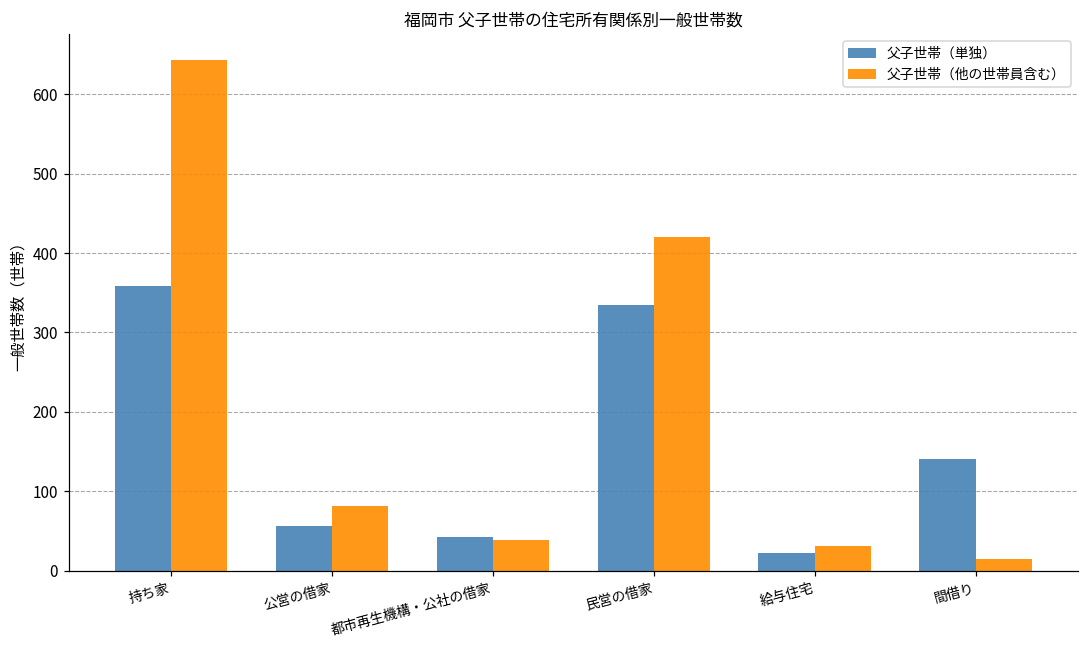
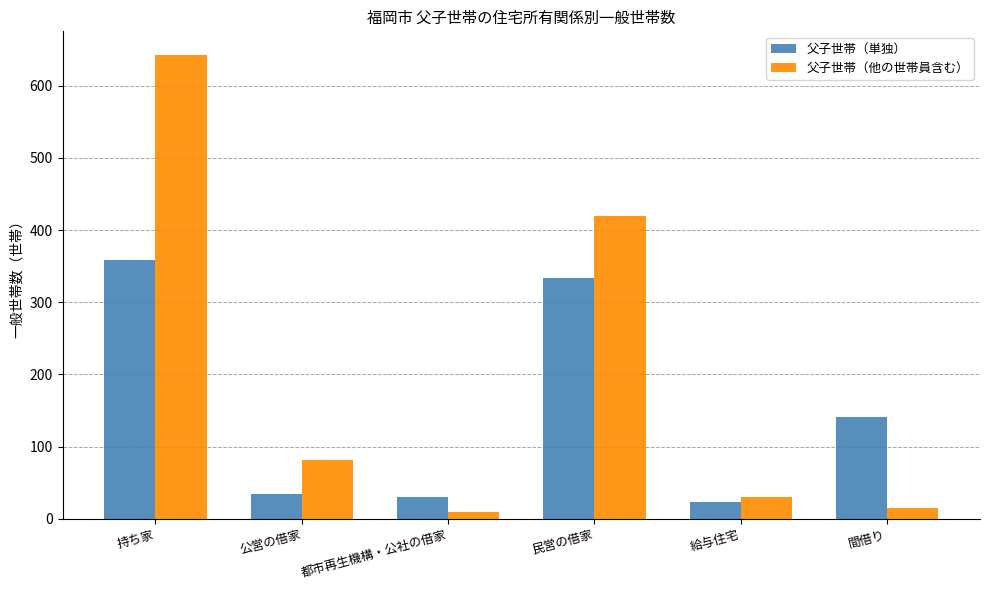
  {
    "父子世帯（単独）": {
      "持ち家": 360,
-     "公営の借家": 60,
-     "都市再生機構・公社の借家": 40,
+     "公営の借家": 30,
+     "都市再生機構・公社の借家": 30,
      "民営の借家": 330,
      "給与住宅": 20,
      "間借り": 140
    },
    "父子世帯（他の世帯員含む）": {
      "持ち家": 640,
      "公営の借家": 80,
-     "都市再生機構・公社の借家": 40,
+     "都市再生機構・公社の借家": 10,
      "民営の借家": 420,
      "給与住宅": 30,
      "間借り": 20
    }
  }
